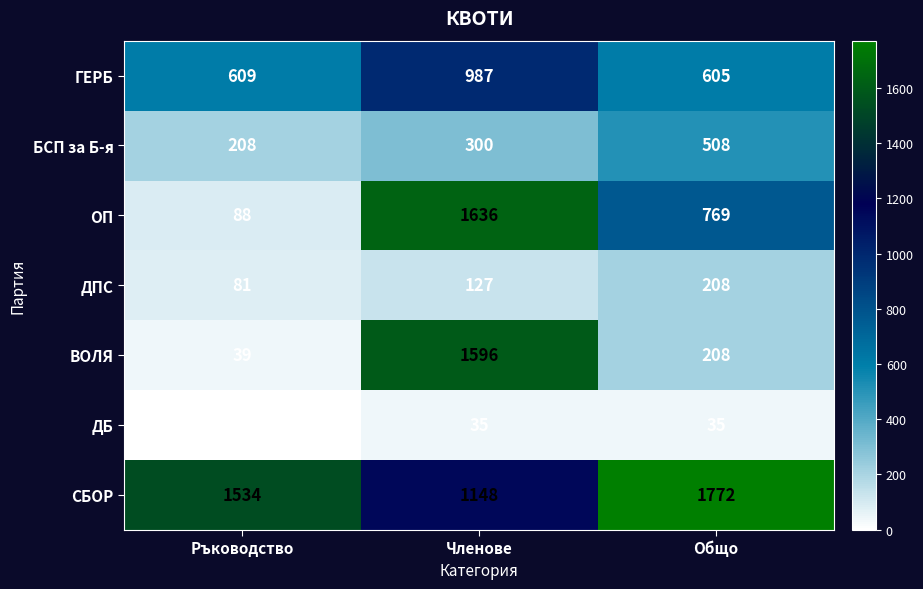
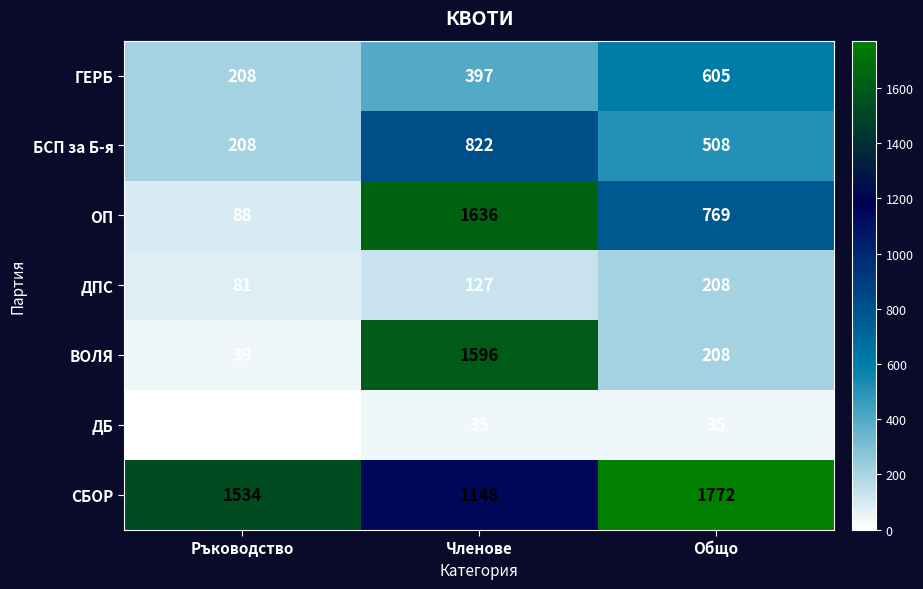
  {
    "ГЕРБ": {
-     "Ръководство": 609,
-     "Членове": 987,
+     "Ръководство": 208,
+     "Членове": 397,
      "Общо": 605
    },
    "БСП за Б-я": {
      "Ръководство": 208,
-     "Членове": 300,
+     "Членове": 822,
      "Общо": 508
    },
    "ОП": {
      "Членове": 1636,
      "Общо": 769
    },
    "ДПС": {
      "Членове": 127,
      "Общо": 208
    },
    "ВОЛЯ": {
      "Членове": 1596,
      "Общо": 208
    },
    "СБОР": {
      "Ръководство": 1534,
      "Членове": 1148,
      "Общо": 1772
    }
  }
